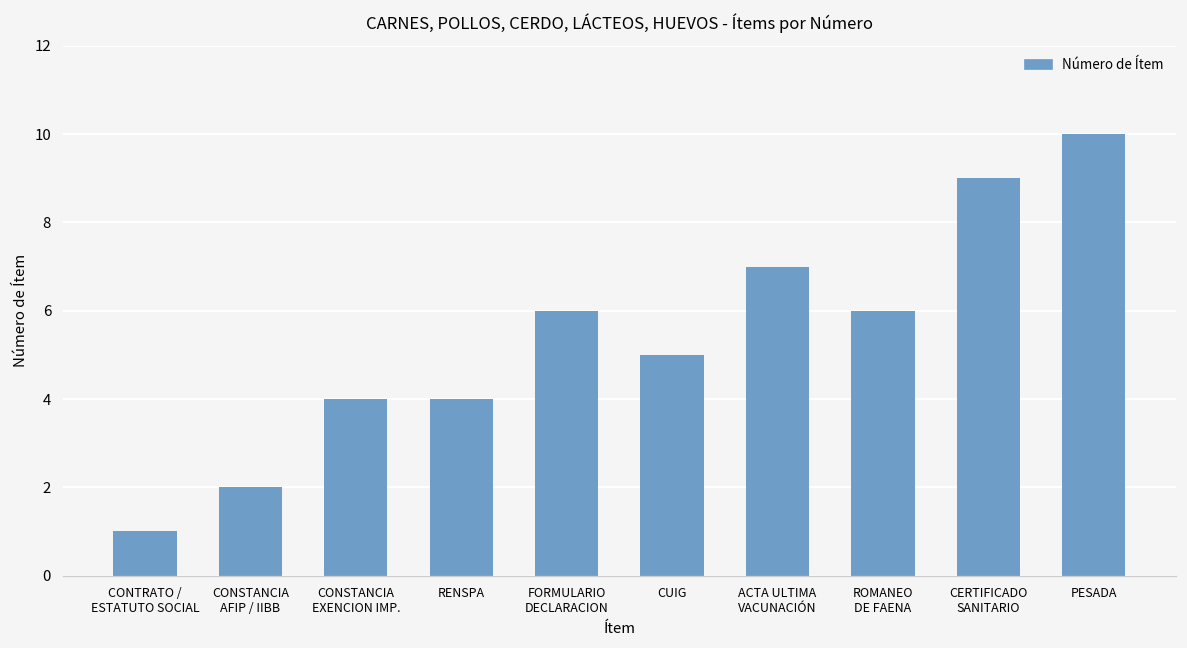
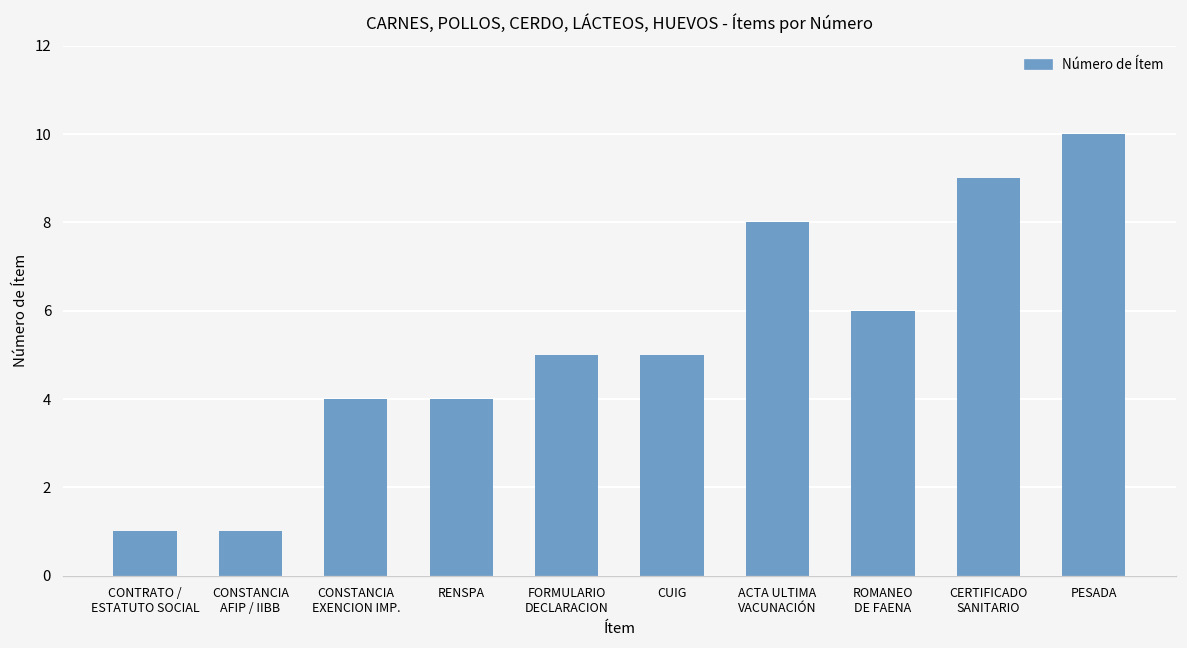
  {
    "CONTRATO / ESTATUTO SOCIAL": 1,
-   "CONSTANCIA AFIP / IIBB": 2,
+   "CONSTANCIA AFIP / IIBB": 1,
    "CONSTANCIA EXENCION IMP.": 4,
    "RENSPA": 4,
-   "FORMULARIO DECLARACION": 6,
+   "FORMULARIO DECLARACION": 5,
    "CUIG": 5,
-   "ACTA ULTIMA VACUNACIÓN": 7,
+   "ACTA ULTIMA VACUNACIÓN": 8,
    "ROMANEO DE FAENA": 6,
    "CERTIFICADO SANITARIO": 9,
    "PESADA": 10
  }
